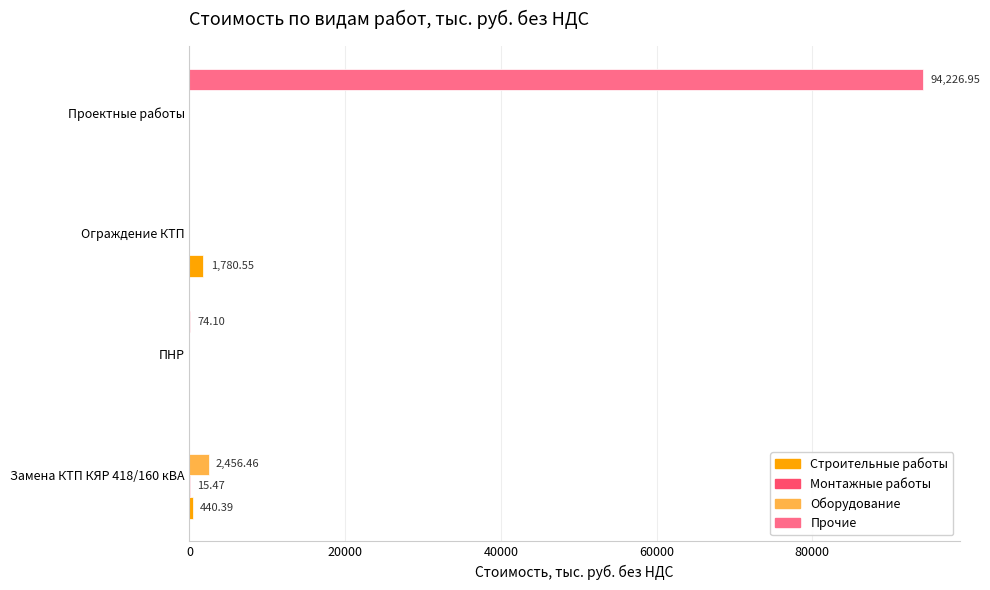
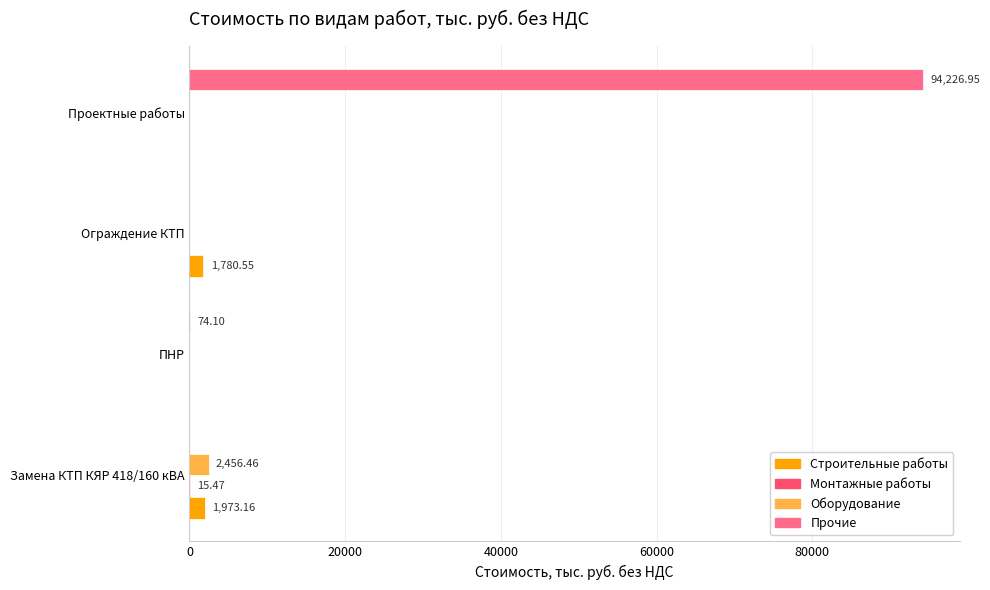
  {
    "Строительные работы": {
      "Ограждение КТП": "1,780.55",
-     "Замена КТП КЯР 418/160 кВА": "440.39"
+     "Замена КТП КЯР 418/160 кВА": "1,973.16"
    },
    "Оборудование": {
      "Замена КТП КЯР 418/160 кВА": "2,456.46"
    }
  }
